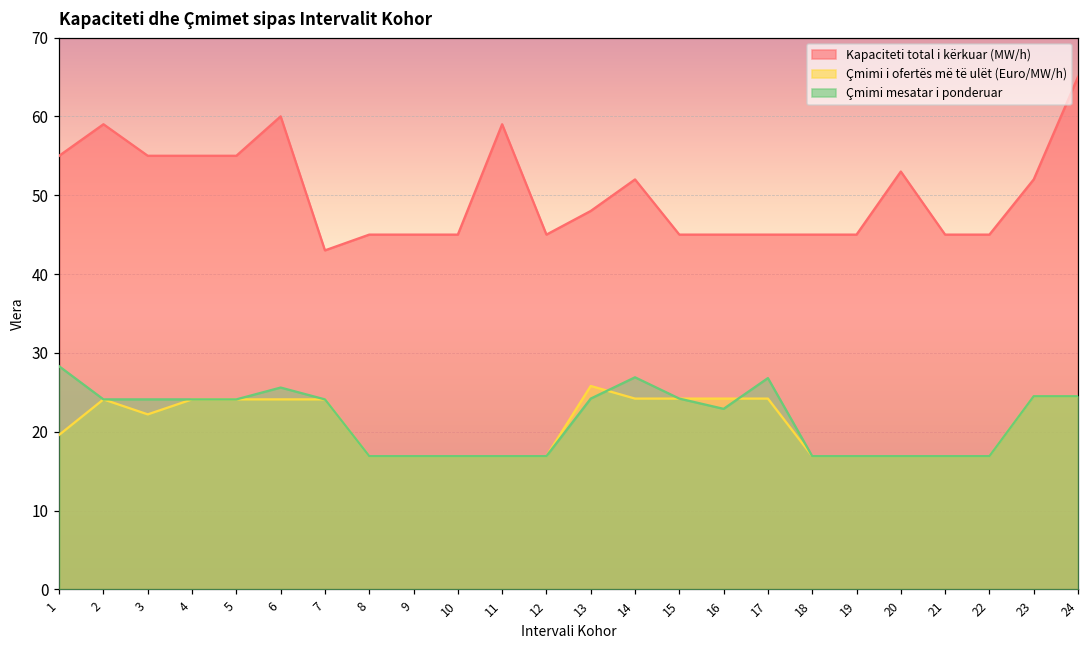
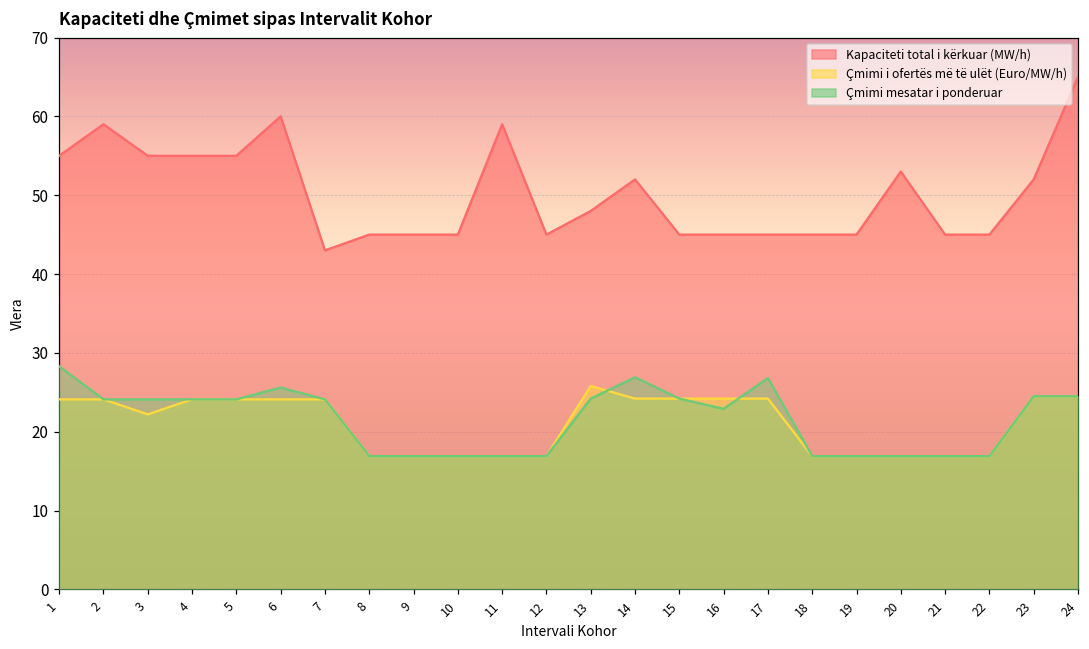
  {
    "Kapaciteti total i kërkuar (MW/h)": {
      "1": 55,
      "2": 59,
      "3": 55,
      "4": 55,
      "5": 55,
      "6": 60,
      "7": 43,
      "8": 45,
      "9": 45,
      "10": 45,
      "11": 59,
      "12": 45,
      "13": 48,
      "14": 52,
      "15": 45,
      "16": 45,
      "17": 45,
      "18": 45,
      "19": 45,
      "20": 53,
      "21": 45,
      "22": 45,
      "23": 52,
      "24": 65
    },
    "Çmimi i ofertës më të ulët (Euro/MW/h)": {
-     "1": 20,
+     "1": 24,
      "3": 22,
      "6": 24,
      "13": 26,
      "14": 24,
      "16": 24,
      "17": 24
    },
    "Çmimi mesatar i ponderuar": {
      "1": 28,
      "3": 24,
      "6": 26,
      "13": 24,
      "14": 27,
      "16": 23,
      "17": 27
    }
  }
